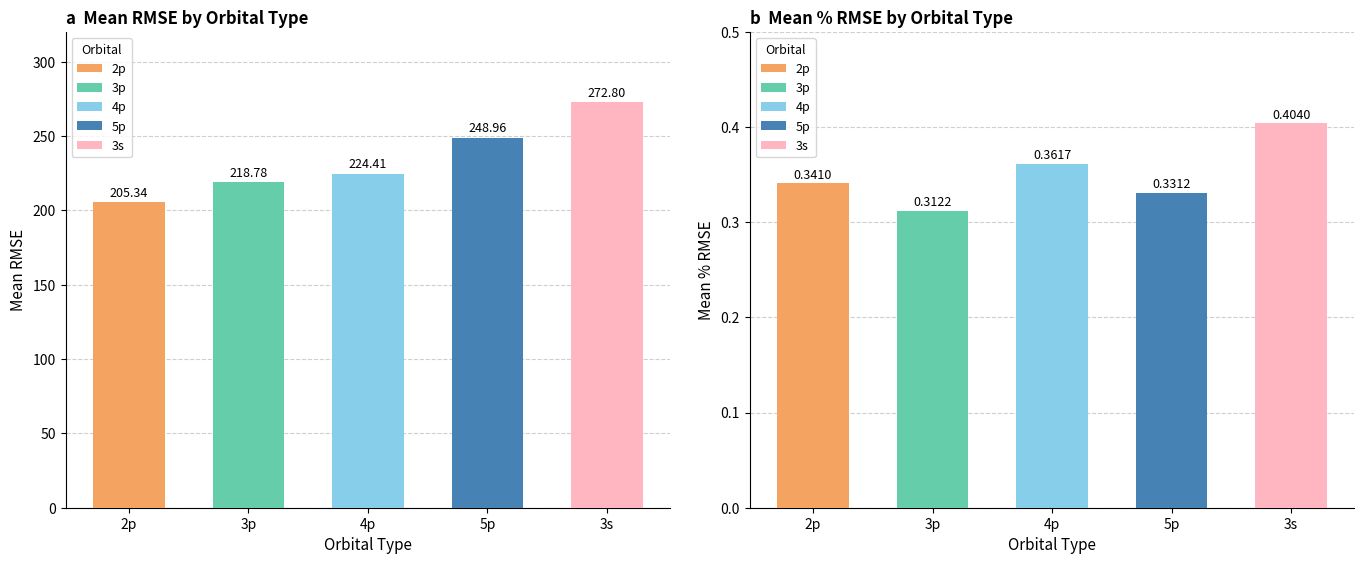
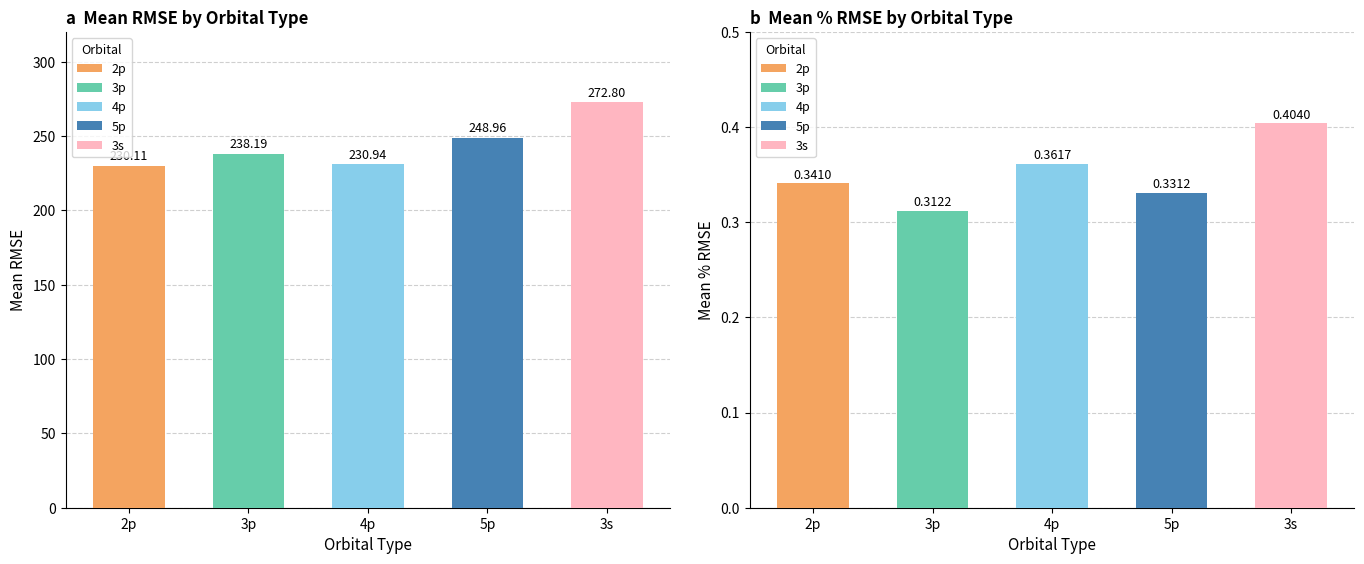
  {
    "a Mean RMSE by Orbital Type": {
-     "2p": 205,
-     "3p": 218.78,
-     "4p": 224.41,
+     "2p": 230,
+     "3p": 238.19,
+     "4p": 230.94,
      "5p": 248.96,
      "3s": 272.80
    },
    "b Mean % RMSE by Orbital Type": {
      "2p": 0.3410,
      "3p": 0.3122,
      "4p": 0.3617,
      "5p": 0.3312,
      "3s": 0.4040
    }
  }
